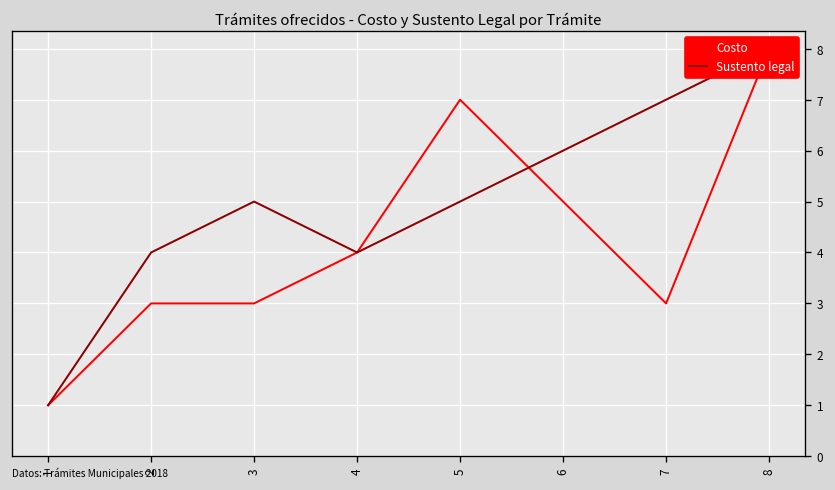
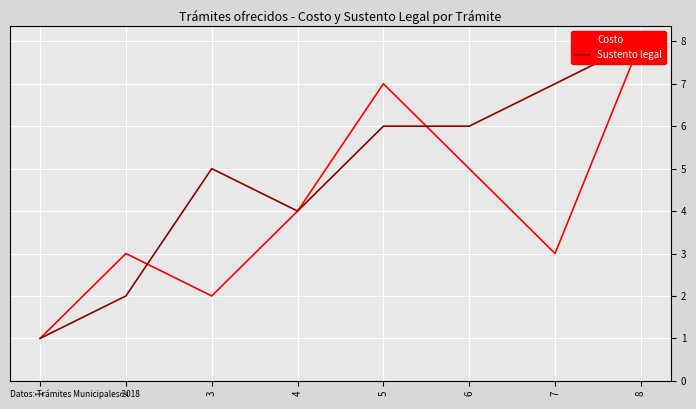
  {
    "Costo": {
      "2": 3,
-     "3": 3,
+     "3": 2,
      "5": 7,
      "6": 5,
      "7": 3
    },
    "Sustento legal": {
-     "2": 4,
+     "2": 2,
      "3": 5,
-     "5": 5,
+     "5": 6,
      "6": 6,
      "7": 7
    }
  }
